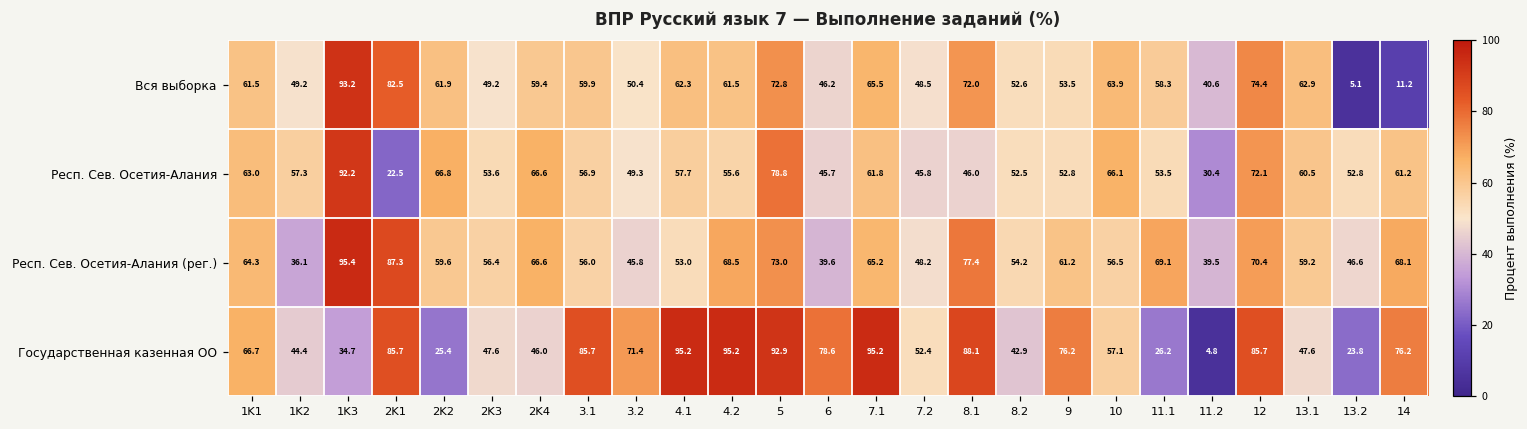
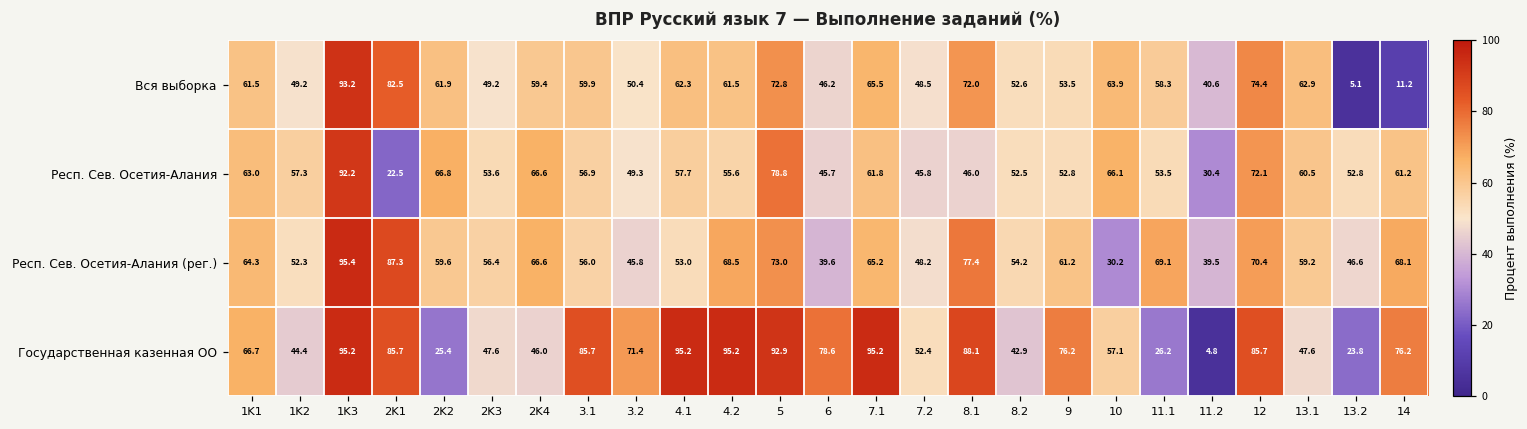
  {
    "Вся выборка": {
      "1K1": 61.5,
      "1K2": 49.2,
      "1K3": 93.2,
      "2K1": 82.5,
      "2K2": 61.9,
      "2K3": 49.2,
      "2K4": 59.4,
      "3.1": 59.9,
      "3.2": 50.4,
      "4.1": 62.3,
      "4.2": 61.5,
      "5": 72.8,
      "6": 46.2,
      "7.1": 65.5,
      "7.2": 48.5,
      "8.1": 72.0,
      "8.2": 52.6,
      "9": 53.5,
      "10": 63.9,
      "11.1": 58.3,
      "11.2": 40.6,
      "12": 74.4,
      "13.1": 62.9,
      "13.2": 5.1,
      "14": 11.2
    },
    "Респ. Сев. Осетия-Алания": {
      "1K1": 63.0,
      "1K2": 57.3,
      "1K3": 92.2,
      "2K1": 22.5,
      "2K2": 66.8,
      "2K3": 53.6,
      "2K4": 66.6,
      "3.1": 56.9,
      "3.2": 49.3,
      "4.1": 57.7,
      "4.2": 55.6,
      "5": 78.8,
      "6": 45.7,
      "7.1": 61.8,
      "7.2": 45.8,
      "8.1": 46.0,
      "8.2": 52.5,
      "9": 52.8,
      "10": 66.1,
      "11.1": 53.5,
      "11.2": 30.4,
      "12": 72.1,
      "13.1": 60.5,
      "13.2": 52.8,
      "14": 61.2
    },
    "Респ. Сев. Осетия-Алания (рег.)": {
      "1K1": 64.3,
-     "1K2": 36.1,
+     "1K2": 52.3,
      "1K3": 95.4,
      "2K1": 87.3,
      "2K2": 59.6,
      "2K3": 56.4,
      "2K4": 66.6,
      "3.1": 56.0,
      "3.2": 45.8,
      "4.1": 53.0,
      "4.2": 68.5,
      "5": 73.0,
      "6": 39.6,
      "7.1": 65.2,
      "7.2": 48.2,
      "8.1": 77.4,
      "8.2": 54.2,
      "9": 61.2,
-     "10": 56.5,
+     "10": 30.2,
      "11.1": 69.1,
      "11.2": 39.5,
      "12": 70.4,
      "13.1": 59.2,
      "13.2": 46.6,
      "14": 68.1
    },
    "Государственная казенная ОО": {
      "1K1": 66.7,
      "1K2": 44.4,
-     "1K3": 34.7,
+     "1K3": 95.2,
      "2K1": 85.7,
      "2K2": 25.4,
      "2K3": 47.6,
      "2K4": 46.0,
      "3.1": 85.7,
      "3.2": 71.4,
      "4.1": 95.2,
      "4.2": 95.2,
      "5": 92.9,
      "6": 78.6,
      "7.1": 95.2,
      "7.2": 52.4,
      "8.1": 88.1,
      "8.2": 42.9,
      "9": 76.2,
      "10": 57.1,
      "11.1": 26.2,
      "11.2": 4.8,
      "12": 85.7,
      "13.1": 47.6,
      "13.2": 23.8,
      "14": 76.2
    }
  }
